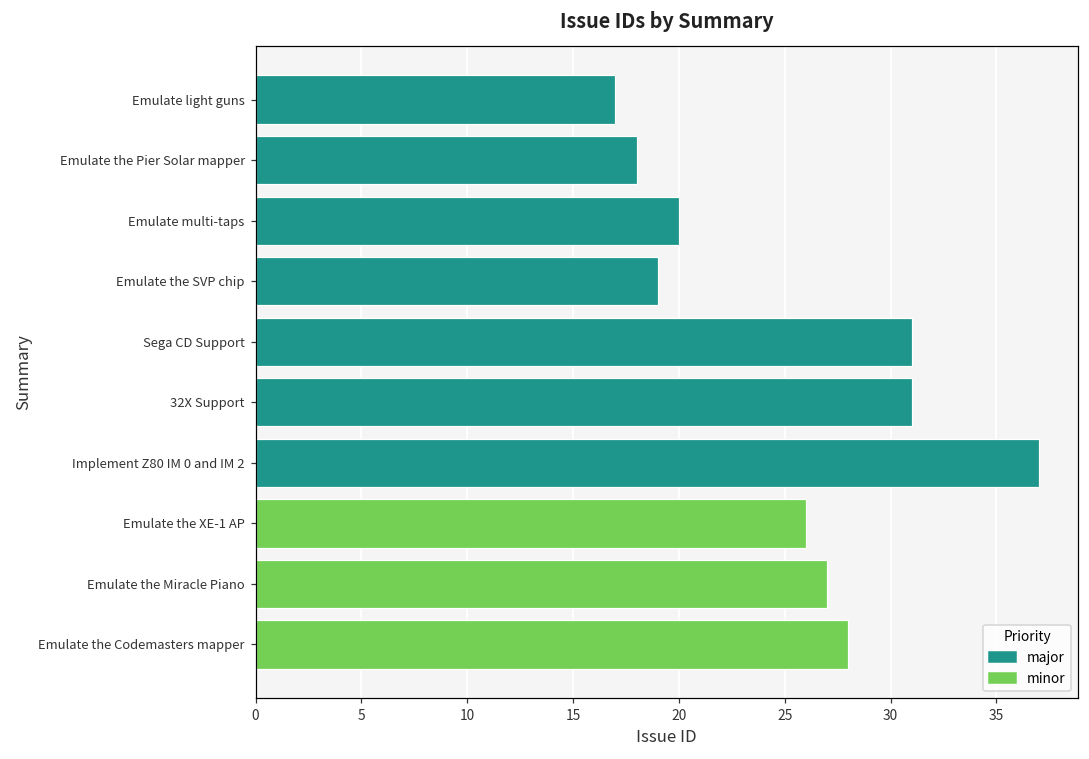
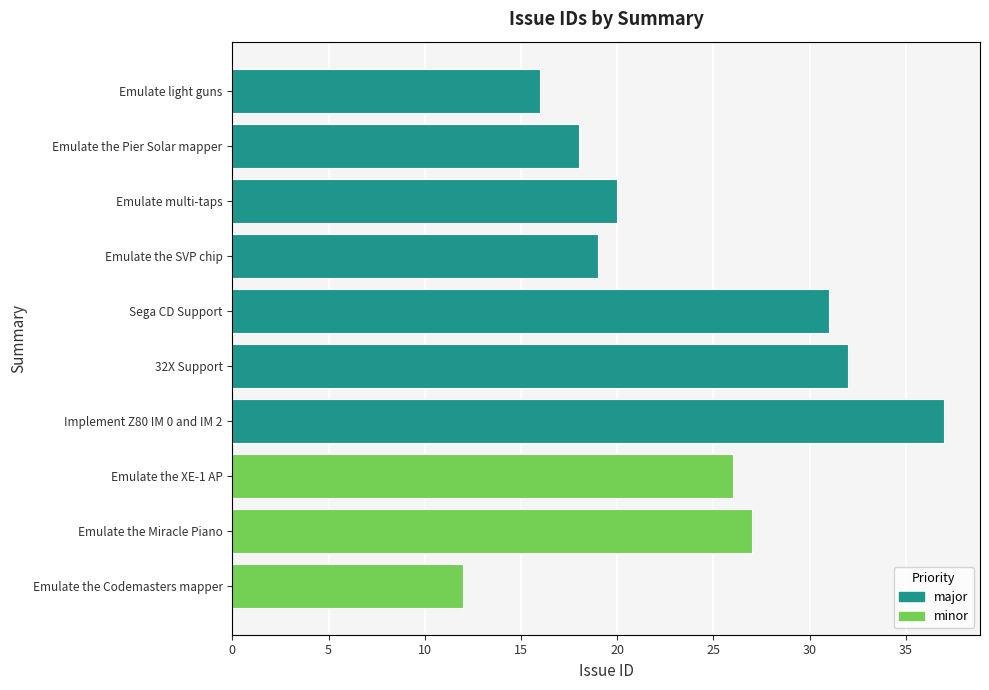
  {
-   "Emulate light guns": 17,
+   "Emulate light guns": 16,
    "Emulate the Pier Solar mapper": 18,
    "Emulate multi-taps": 20,
    "Emulate the SVP chip": 19,
    "Sega CD Support": 31,
-   "32X Support": 31,
+   "32X Support": 32,
    "Implement Z80 IM 0 and IM 2": 37,
    "Emulate the XE-1 AP": 26,
    "Emulate the Miracle Piano": 27,
-   "Emulate the Codemasters mapper": 28
+   "Emulate the Codemasters mapper": 12
  }
